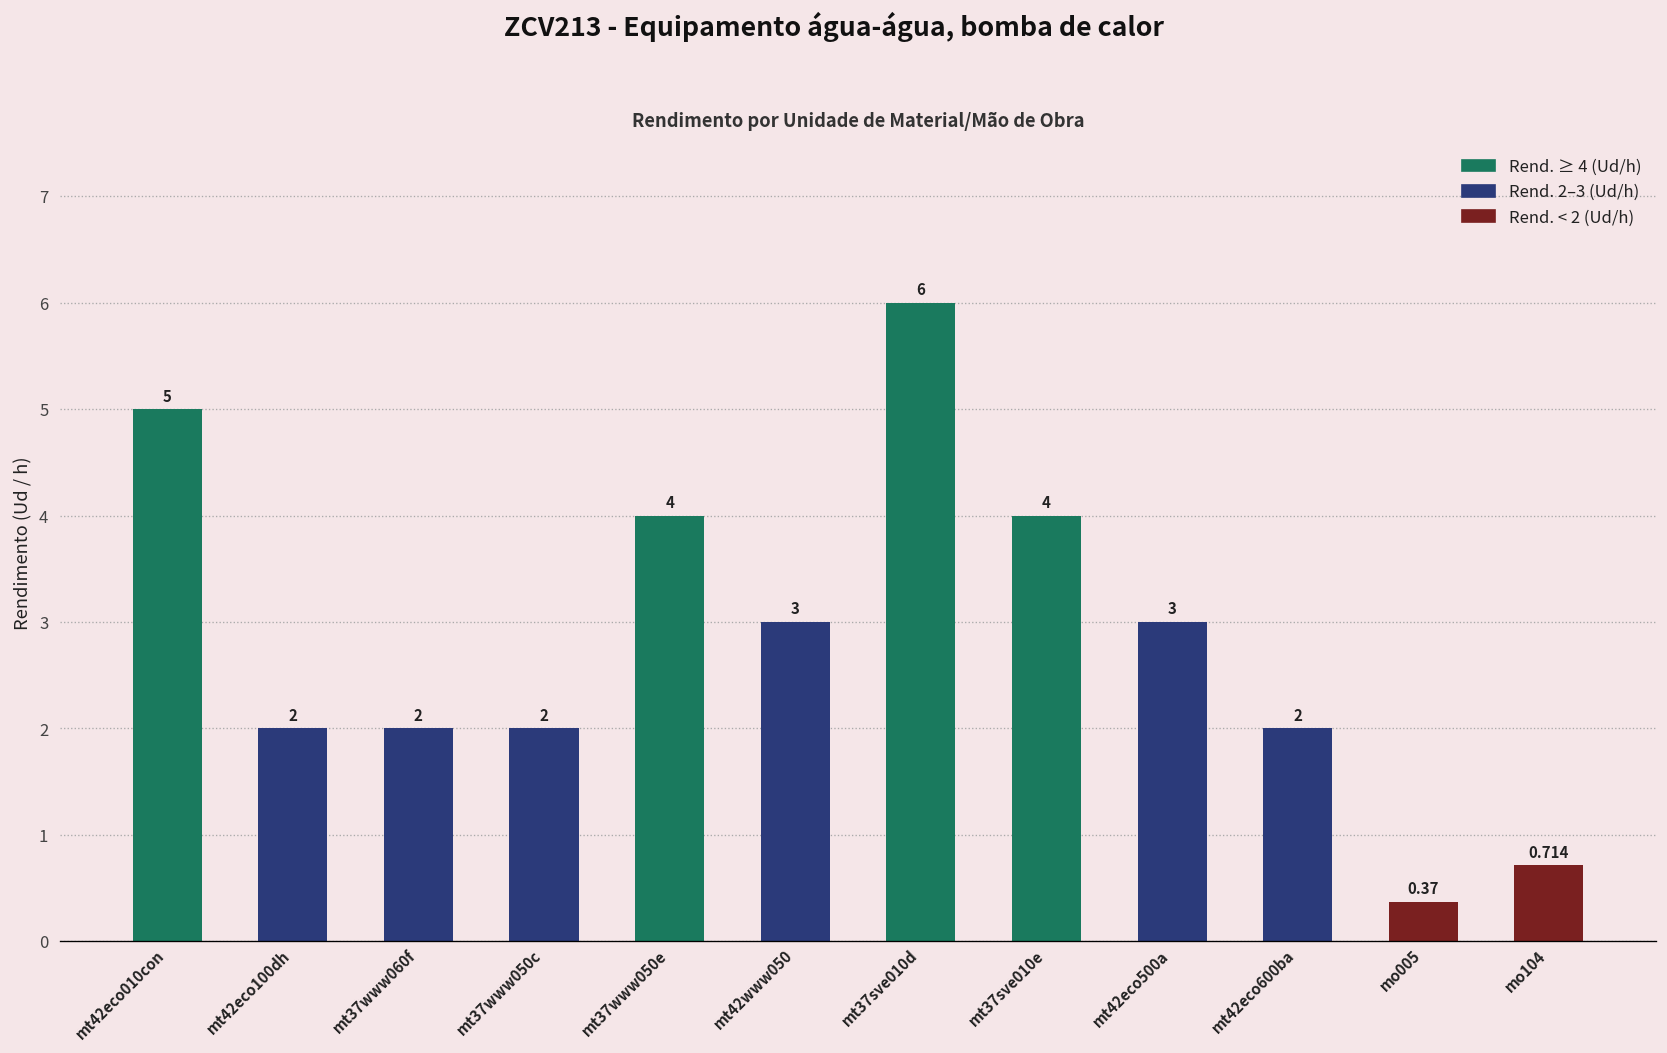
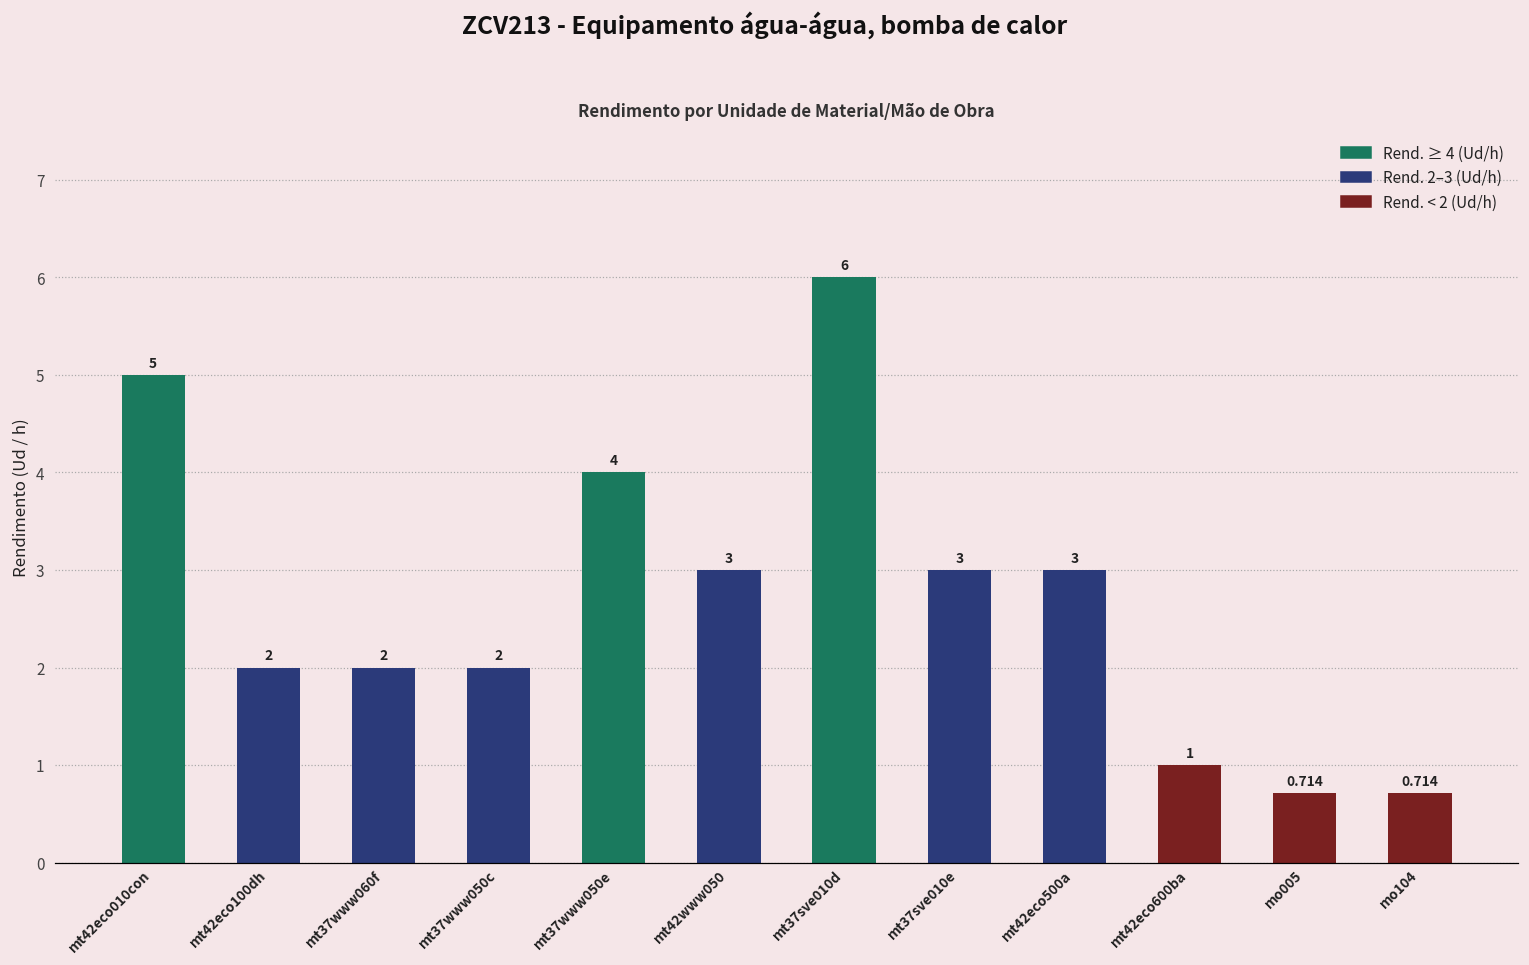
  {
    "mt42eco010con": 5,
    "mt42eco100dh": 2,
    "mt37www060f": 2,
    "mt37www050c": 2,
    "mt37www050e": 4,
    "mt42www050": 3,
    "mt37sve010d": 6,
-   "mt37sve010e": 4,
+   "mt37sve010e": 3,
    "mt42eco500a": 3,
-   "mt42eco600ba": 2,
-   "mo005": 0.37,
+   "mt42eco600ba": 1,
+   "mo005": 0.714,
    "mo104": 0.714
  }
